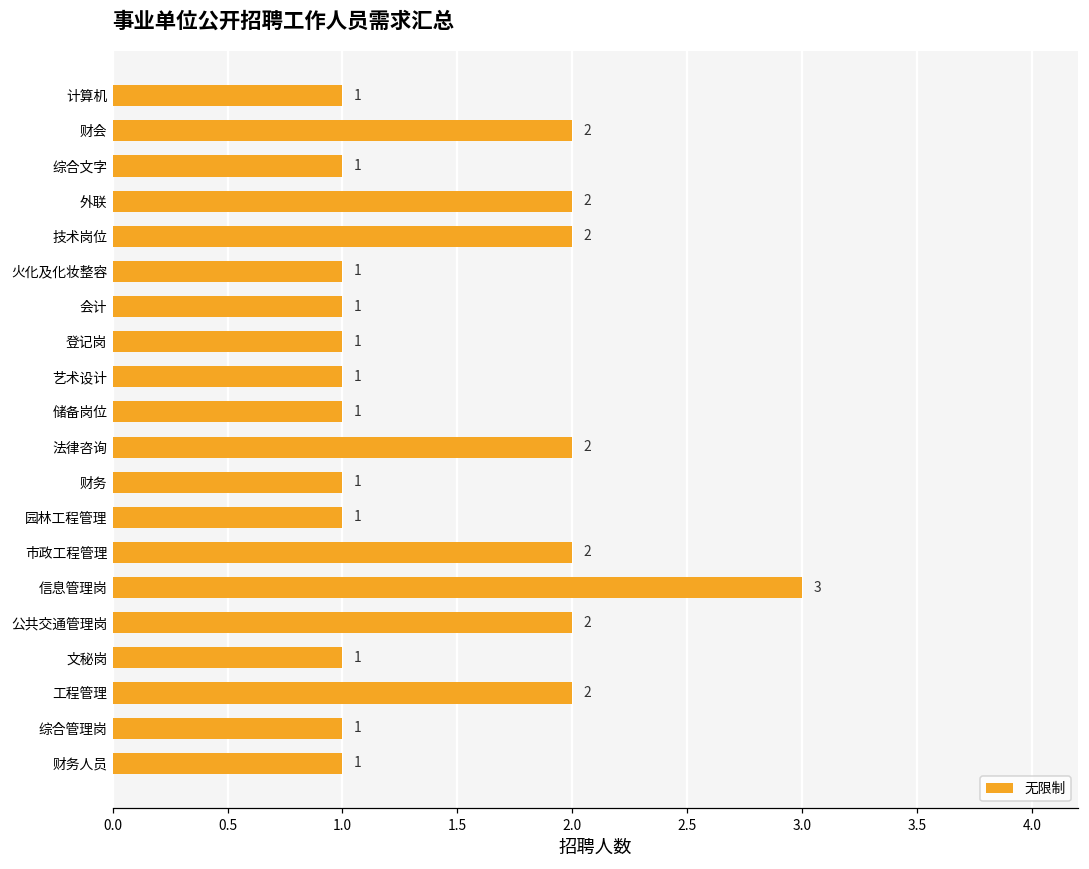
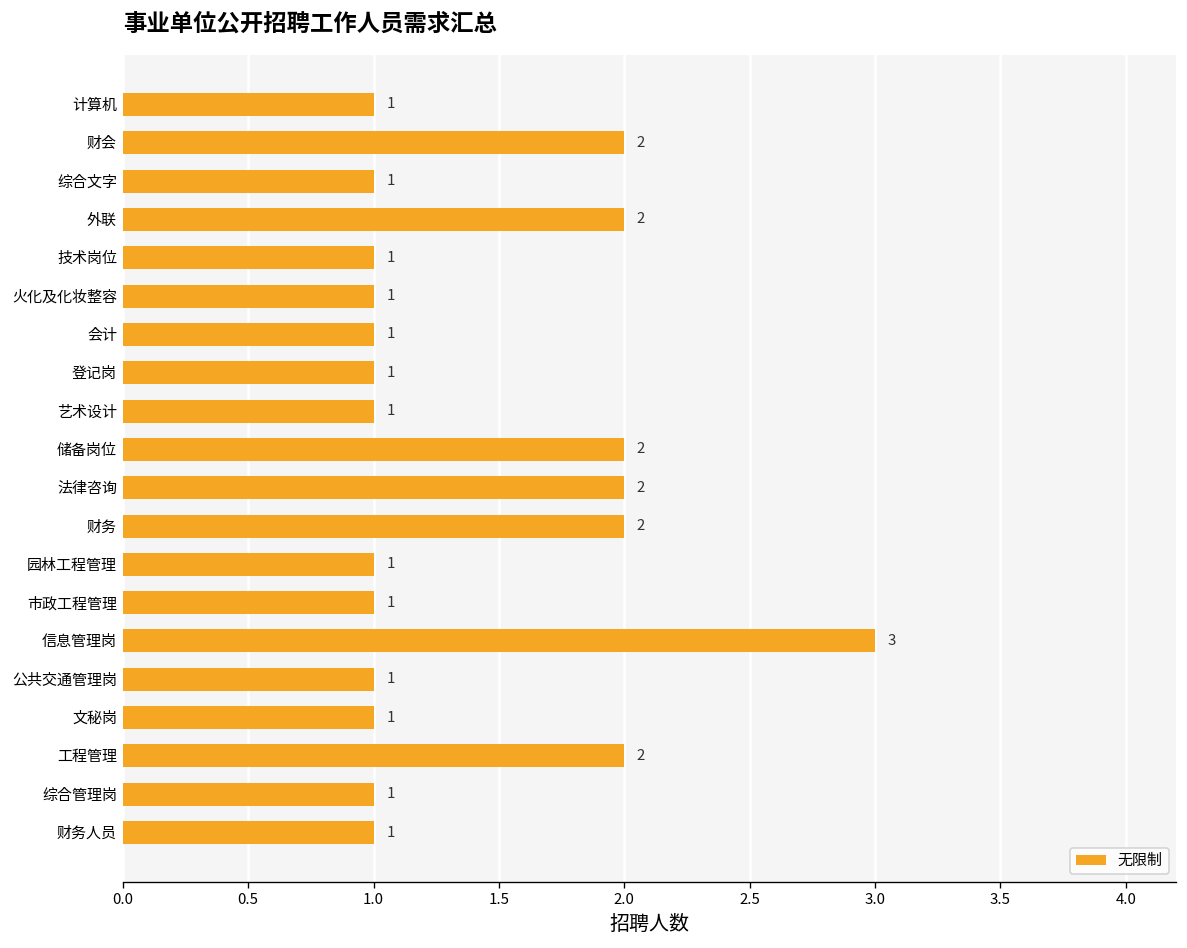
  {
    "计算机": 1,
    "财会": 2,
    "综合文字": 1,
    "外联": 2,
-   "技术岗位": 2,
+   "技术岗位": 1,
    "火化及化妆整容": 1,
    "会计": 1,
    "登记岗": 1,
    "艺术设计": 1,
-   "储备岗位": 1,
+   "储备岗位": 2,
    "法律咨询": 2,
-   "财务": 1,
+   "财务": 2,
    "园林工程管理": 1,
-   "市政工程管理": 2,
+   "市政工程管理": 1,
    "信息管理岗": 3,
-   "公共交通管理岗": 2,
+   "公共交通管理岗": 1,
    "文秘岗": 1,
    "工程管理": 2,
    "综合管理岗": 1,
    "财务人员": 1
  }
